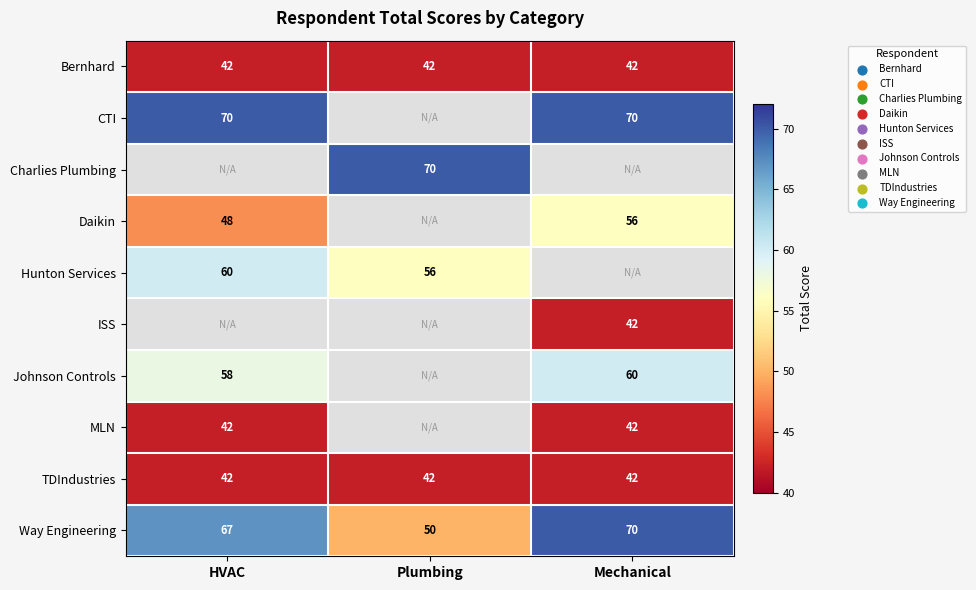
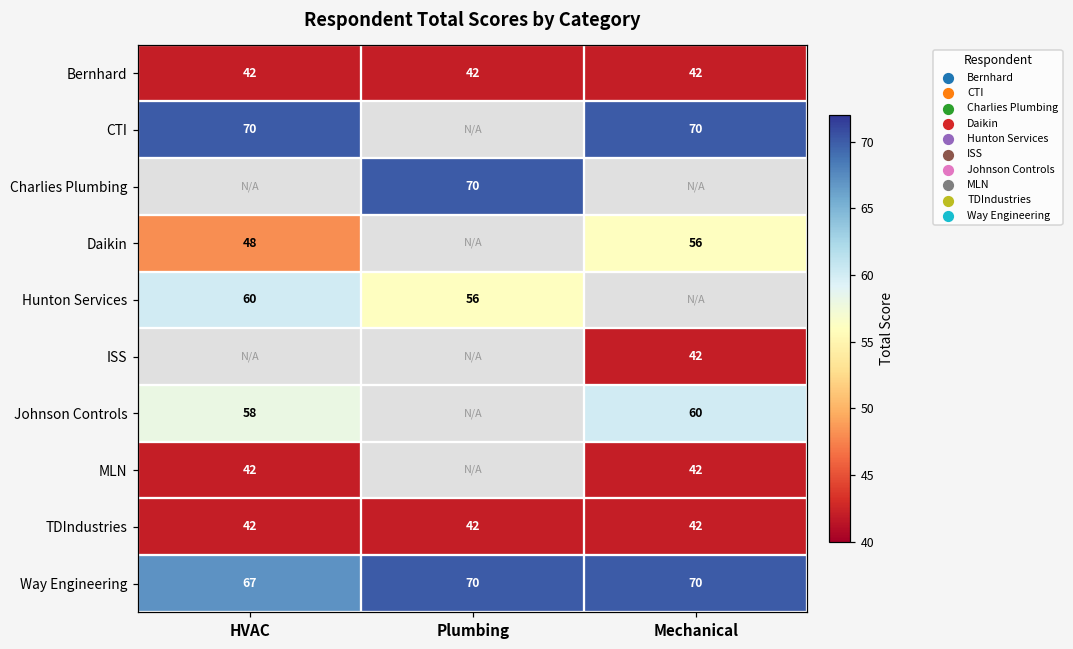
  {
    "Bernhard": {
      "HVAC": 42,
      "Plumbing": 42,
      "Mechanical": 42
    },
    "CTI": {
      "HVAC": 70,
      "Mechanical": 70
    },
    "Charlies Plumbing": {
      "Plumbing": 70
    },
    "Daikin": {
      "HVAC": 48,
      "Mechanical": 56
    },
    "Hunton Services": {
      "HVAC": 60,
      "Plumbing": 56
    },
    "ISS": {
      "Mechanical": 42
    },
    "Johnson Controls": {
      "HVAC": 58,
      "Mechanical": 60
    },
    "MLN": {
      "HVAC": 42,
      "Mechanical": 42
    },
    "TDIndustries": {
      "HVAC": 42,
      "Plumbing": 42,
      "Mechanical": 42
    },
    "Way Engineering": {
      "HVAC": 67,
-     "Plumbing": 50,
+     "Plumbing": 70,
      "Mechanical": 70
    }
  }
